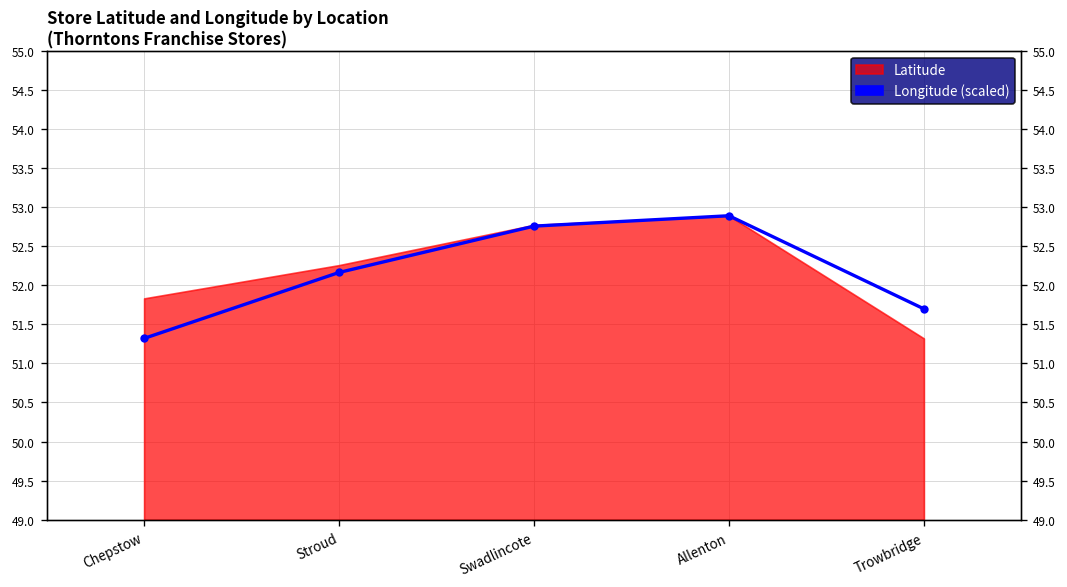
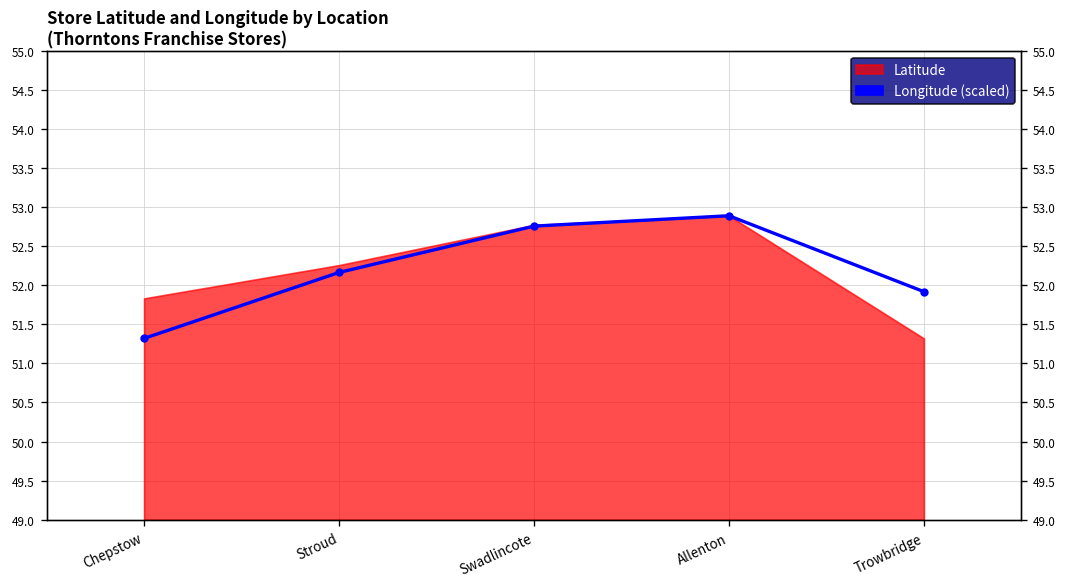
  {
    "Longitude (scaled)": {
      "Chepstow": 51.3,
      "Stroud": 52.2,
-     "Trowbridge": 51.7
+     "Trowbridge": 51.9
    },
    "Latitude": {
      "Chepstow": 51.8,
      "Stroud": 52.3,
      "Trowbridge": 51.3
    }
  }
